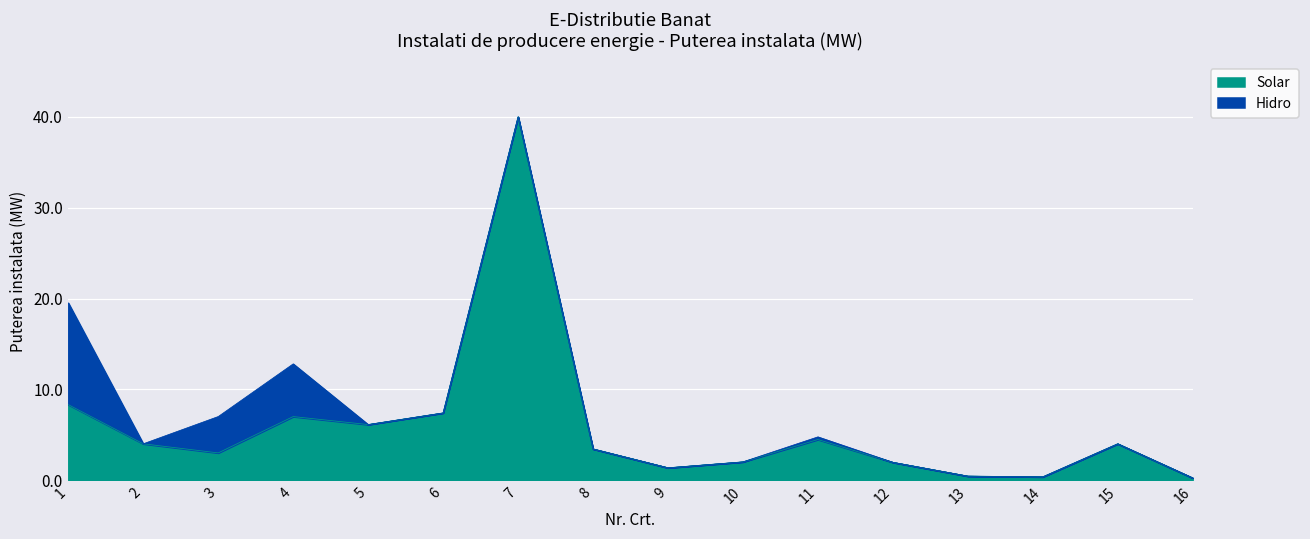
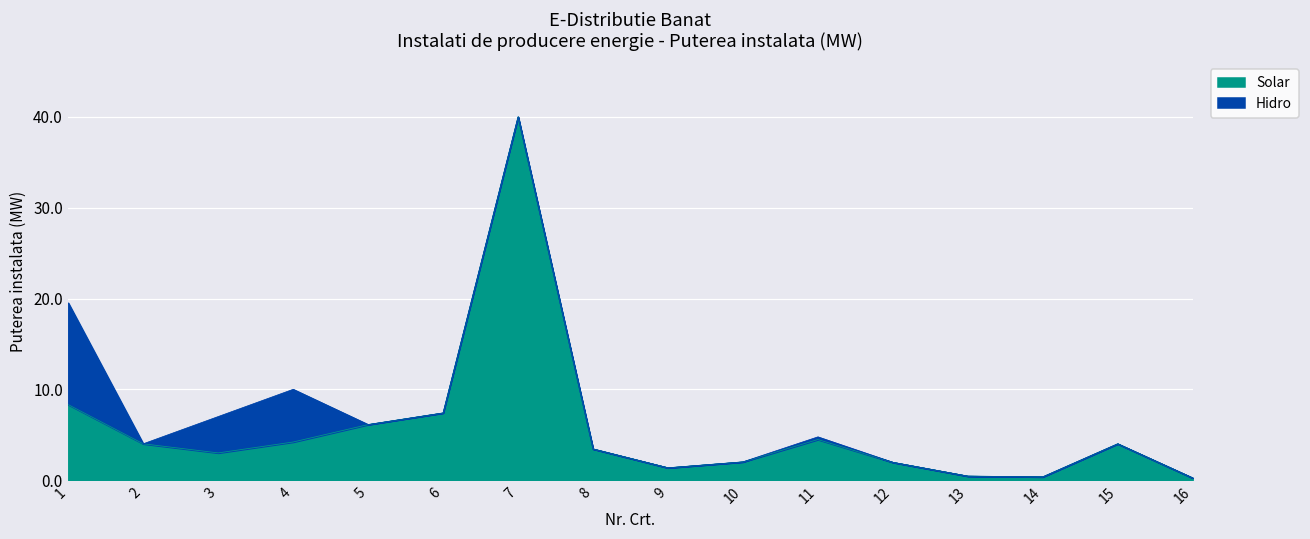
  {
    "Solar": {
      "1": 8,
      "3": 3,
-     "4": 7
+     "4": 4
    },
    "Hidro": {
      "1": 11,
      "3": 4,
      "4": 6
    }
  }
